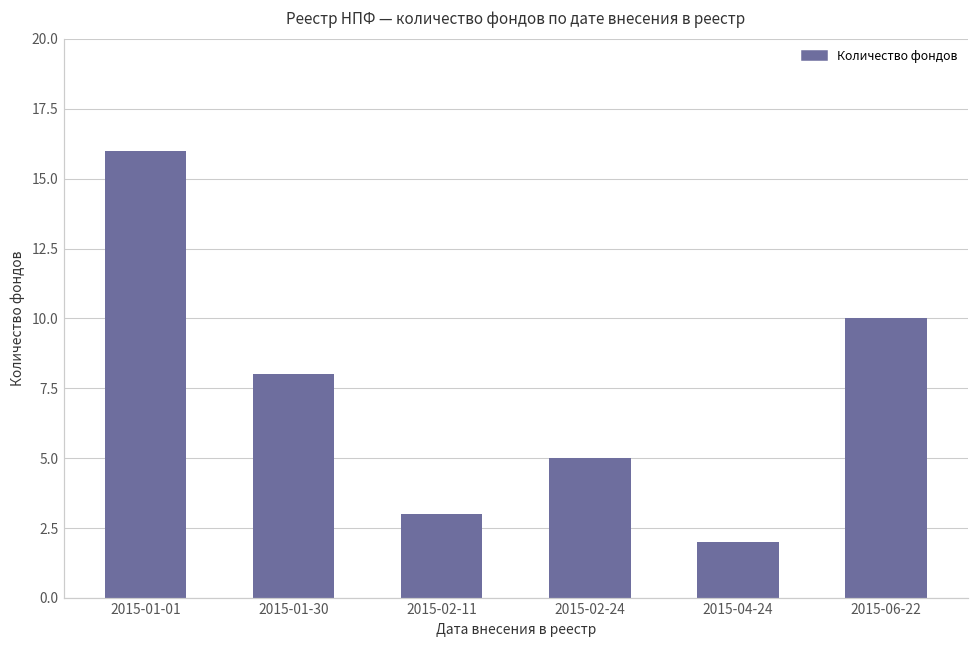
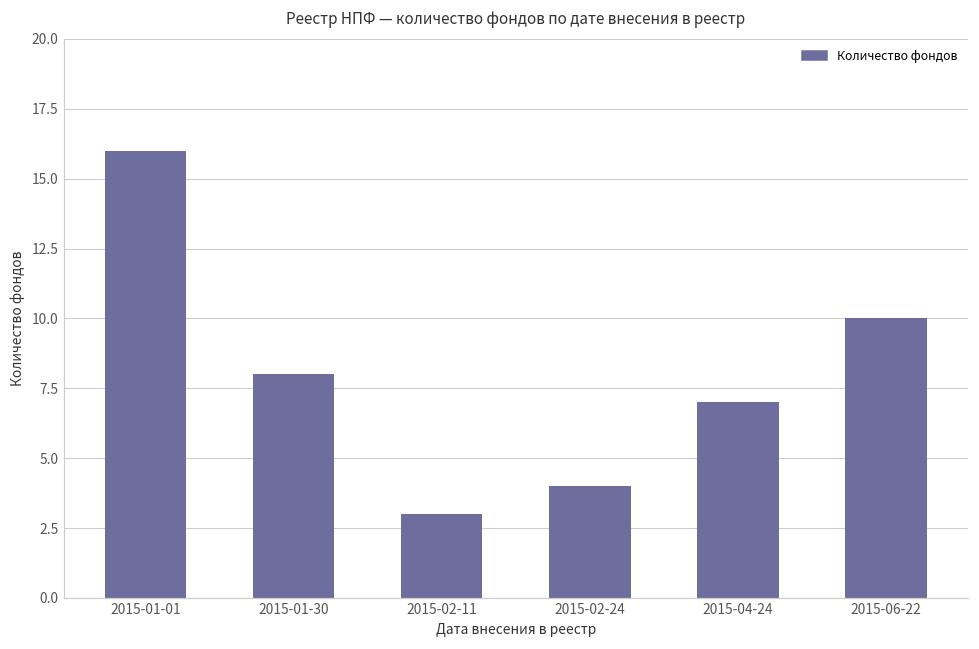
  {
    "2015-01-01": 16,
    "2015-01-30": 8,
    "2015-02-11": 3,
-   "2015-02-24": 5,
-   "2015-04-24": 2,
+   "2015-02-24": 4,
+   "2015-04-24": 7,
    "2015-06-22": 10
  }
